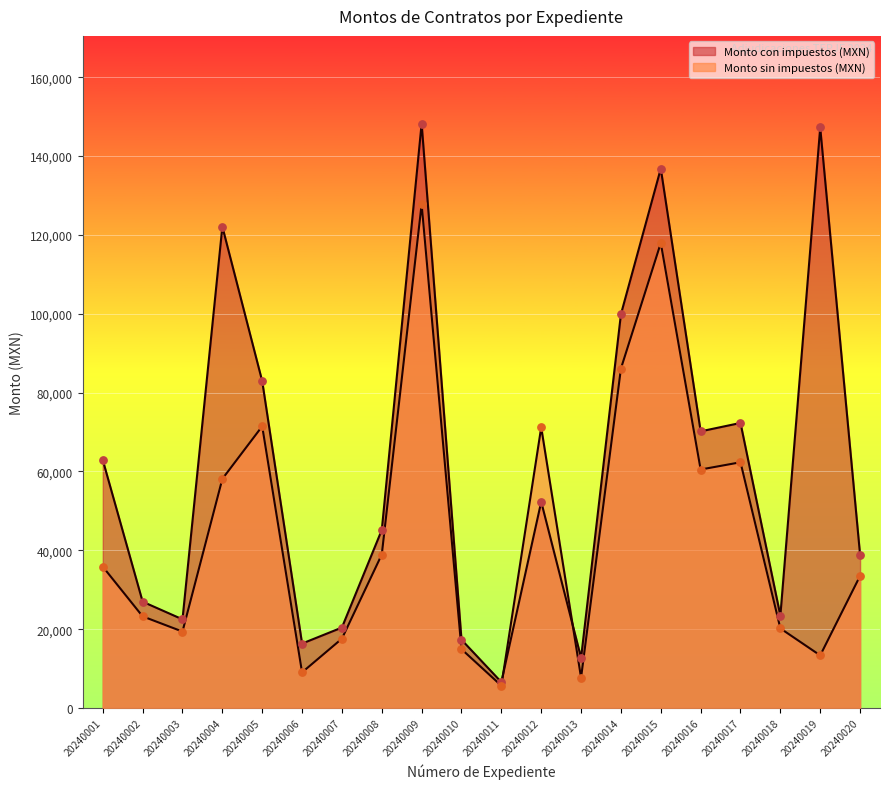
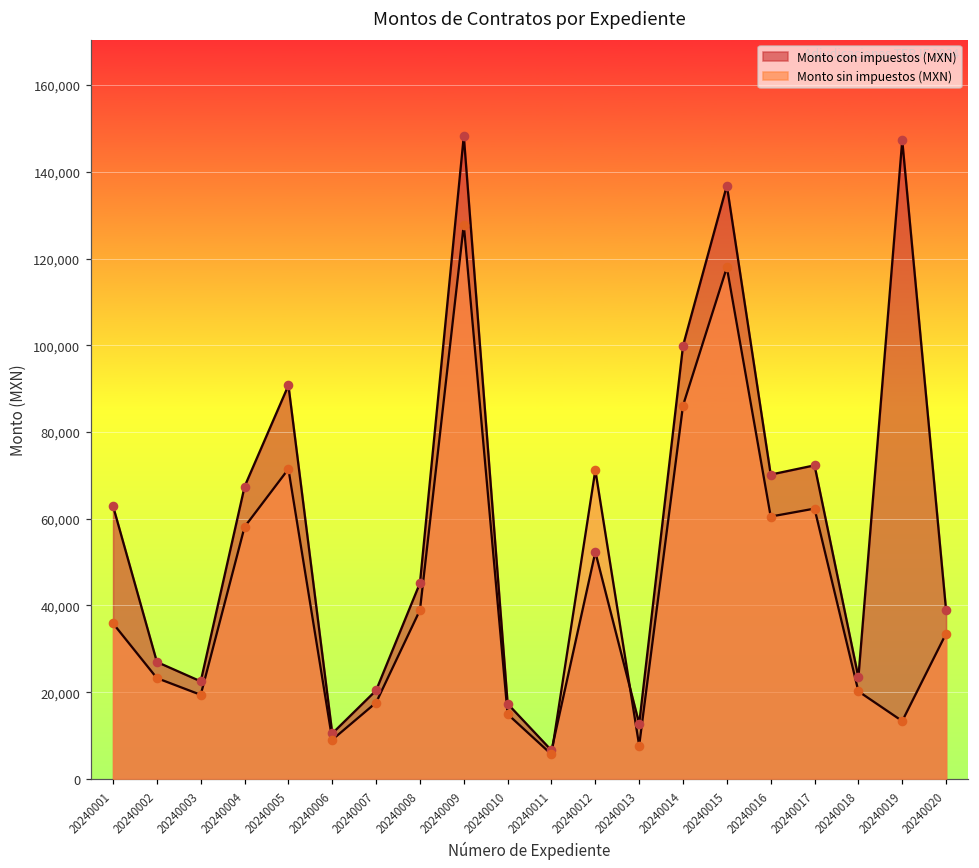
  {
    "Monto con impuestos (MXN)": {
      "20240001": "63,000",
      "20240002": "27,000",
      "20240003": "22,000",
-     "20240004": "122,000",
-     "20240005": "83,000",
-     "20240006": "16,000",
+     "20240004": "67,000",
+     "20240005": "91,000",
+     "20240006": "10,000",
      "20240007": "20,000",
      "20240008": "45,000",
      "20240009": "148,000",
      "20240010": "17,000",
      "20240011": "7,000",
      "20240012": "52,000",
      "20240013": "13,000",
      "20240014": "100,000",
      "20240015": "137,000",
      "20240016": "70,000",
      "20240017": "72,000",
      "20240018": "23,000",
      "20240019": "147,000",
      "20240020": "39,000"
    },
    "Monto sin impuestos (MXN)": {
      "20240001": "36,000",
      "20240002": "23,000",
      "20240003": "19,000",
      "20240004": "58,000",
      "20240005": "71,000",
      "20240006": "9,000",
      "20240007": "18,000",
      "20240008": "39,000",
      "20240009": "128,000",
      "20240010": "15,000",
      "20240011": "6,000",
      "20240012": "71,000",
      "20240013": "8,000",
      "20240014": "86,000",
      "20240015": "118,000",
      "20240016": "61,000",
      "20240017": "62,000",
      "20240018": "20,000",
      "20240019": "13,000",
      "20240020": "34,000"
    }
  }
